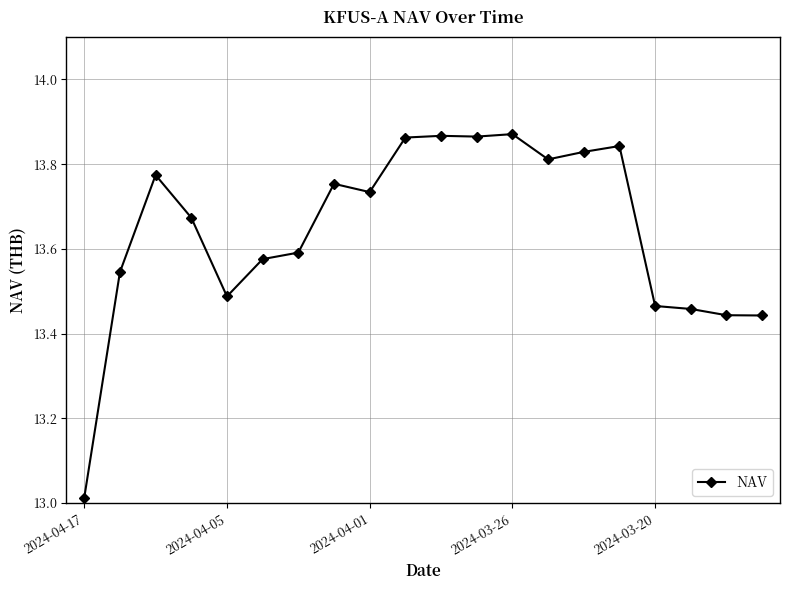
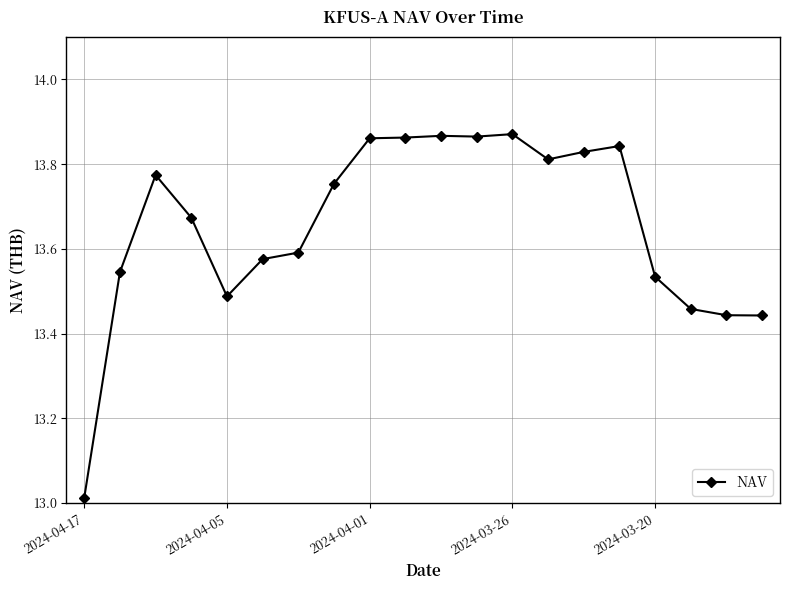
  {
    "2024-04-17": 13.01,
    "2024-04-05": 13.49,
-   "2024-04-01": 13.73,
+   "2024-04-01": 13.86,
    "2024-03-26": 13.87,
-   "2024-03-20": 13.47
+   "2024-03-20": 13.53
  }
